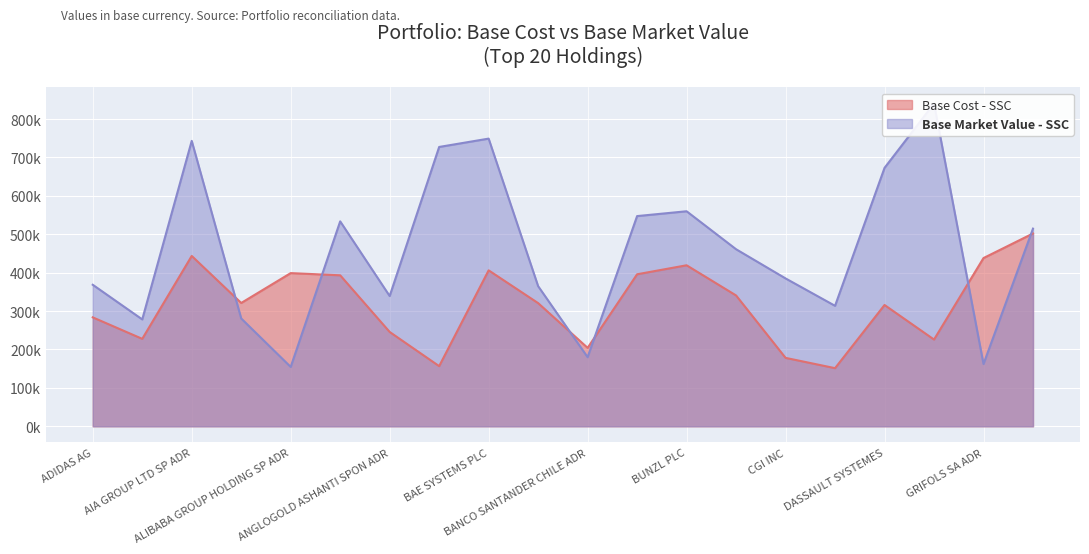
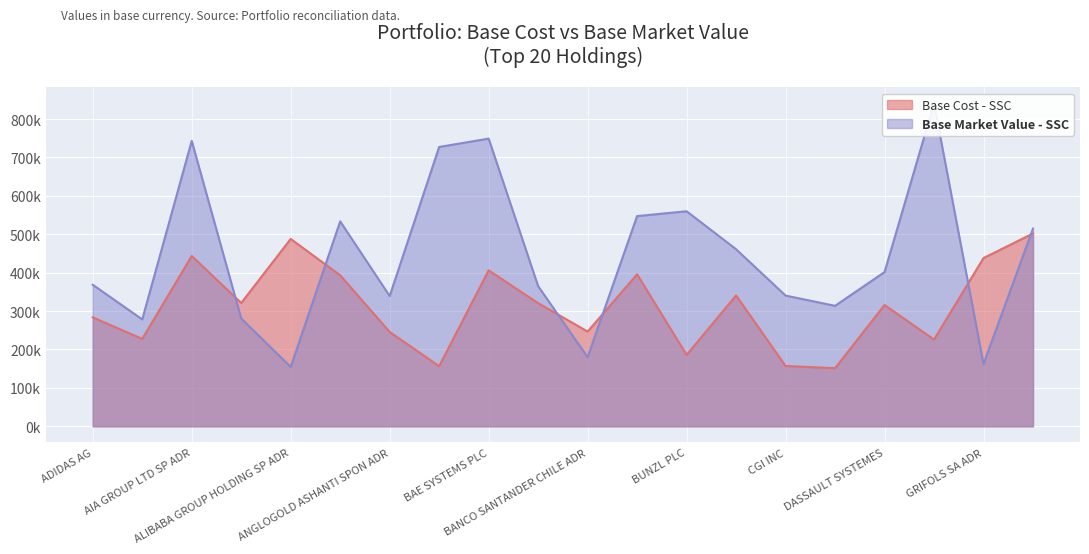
  {
    "Base Cost - SSC": {
      "ADIDAS AG": 280000,
      "AIA GROUP LTD SP ADR": 440000,
-     "ALIBABA GROUP HOLDING SP ADR": 400000,
+     "ALIBABA GROUP HOLDING SP ADR": 490000,
      "ANGLOGOLD ASHANTI SPON ADR": 250000,
      "BAE SYSTEMS PLC": 410000,
-     "BANCO SANTANDER CHILE ADR": 200000,
-     "BUNZL PLC": 420000,
-     "CGI INC": 180000,
+     "BANCO SANTANDER CHILE ADR": 250000,
+     "BUNZL PLC": 190000,
+     "CGI INC": 160000,
      "DASSAULT SYSTEMES": 320000,
      "GRIFOLS SA ADR": 440000
    },
    "Base Market Value - SSC": {
      "ADIDAS AG": 370000,
      "AIA GROUP LTD SP ADR": 740000,
      "ALIBABA GROUP HOLDING SP ADR": 150000,
      "ANGLOGOLD ASHANTI SPON ADR": 340000,
      "BAE SYSTEMS PLC": 750000,
      "BANCO SANTANDER CHILE ADR": 180000,
      "BUNZL PLC": 560000,
-     "CGI INC": 380000,
-     "DASSAULT SYSTEMES": 670000,
+     "CGI INC": 340000,
+     "DASSAULT SYSTEMES": 400000,
      "GRIFOLS SA ADR": 160000
    }
  }
